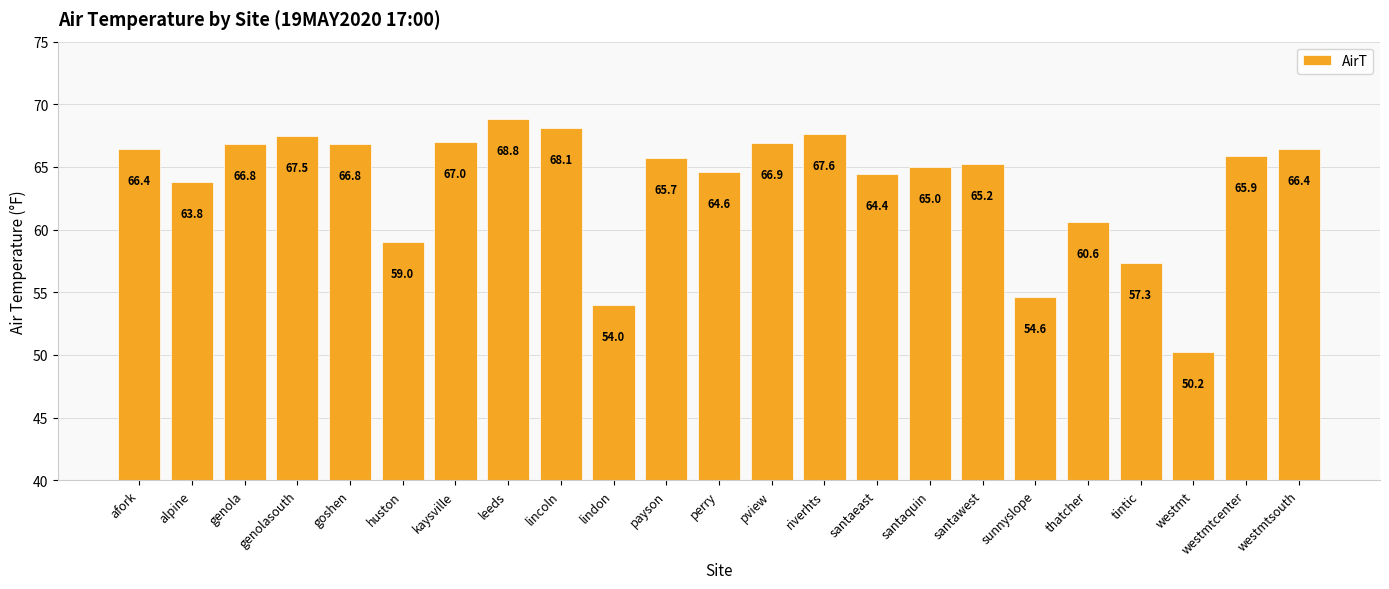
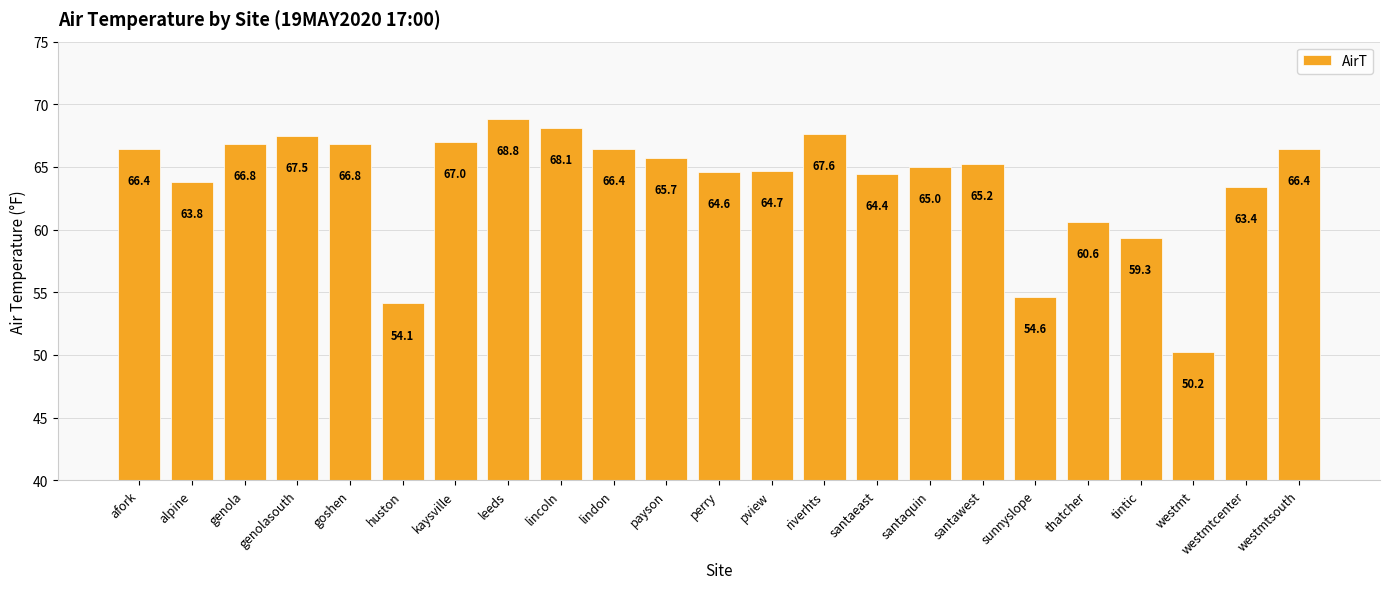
  {
    "afork": 66.4,
    "alpine": 63.8,
    "genola": 66.8,
    "genolasouth": 67.5,
    "goshen": 66.8,
-   "huston": 59.0,
+   "huston": 54.1,
    "kaysville": 67.0,
    "leeds": 68.8,
    "lincoln": 68.1,
-   "lindon": 54.0,
+   "lindon": 66.4,
    "payson": 65.7,
    "perry": 64.6,
-   "pview": 66.9,
+   "pview": 64.7,
    "riverhts": 67.6,
    "santaeast": 64.4,
    "santaquin": 65.0,
    "santawest": 65.2,
    "sunnyslope": 54.6,
    "thatcher": 60.6,
-   "tintic": 57.3,
+   "tintic": 59.3,
    "westmt": 50.2,
-   "westmtcenter": 65.9,
+   "westmtcenter": 63.4,
    "westmtsouth": 66.4
  }
